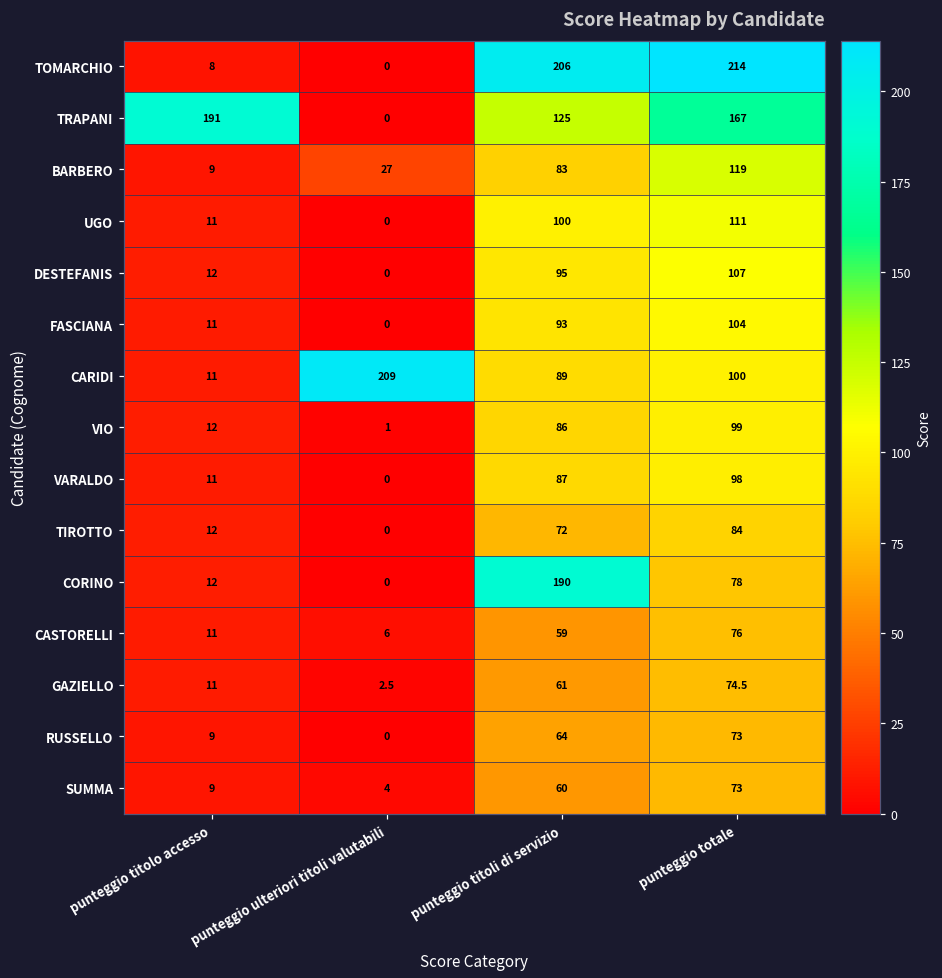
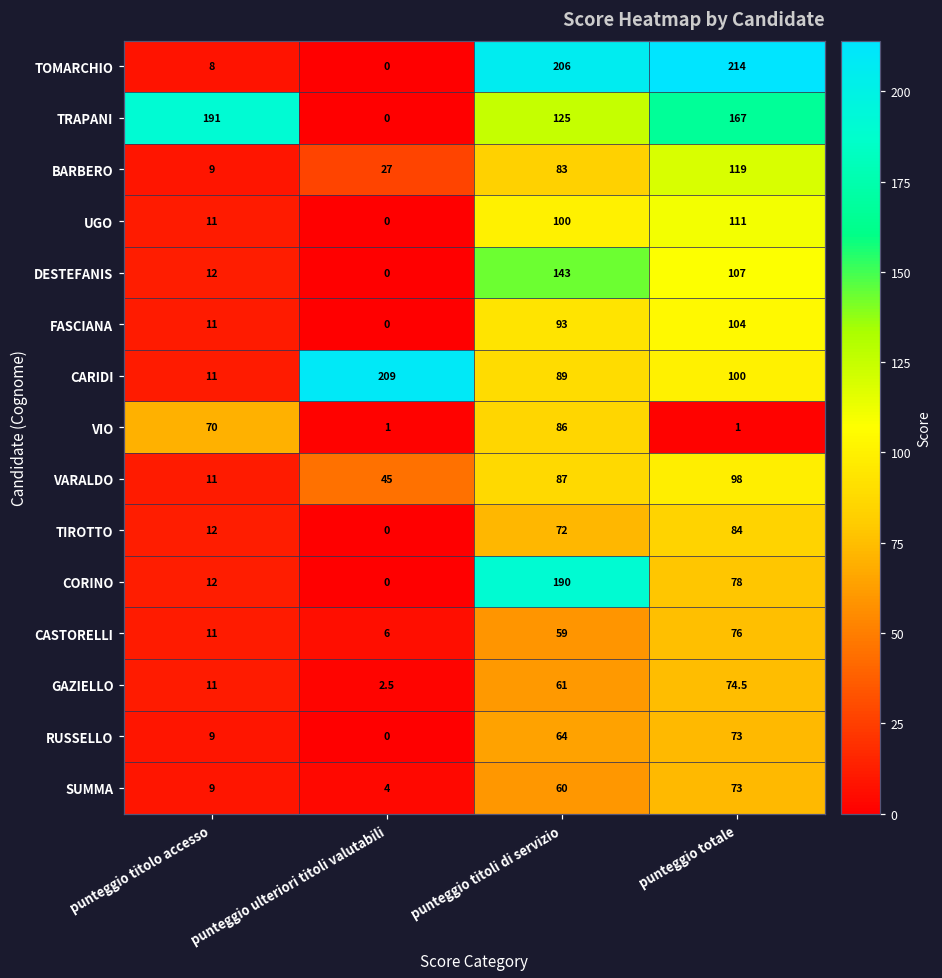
  {
    "TOMARCHIO": {
      "punteggio titolo accesso": 8,
      "punteggio ulteriori titoli valutabili": 0,
      "punteggio titoli di servizio": 206,
      "punteggio totale": 214
    },
    "TRAPANI": {
      "punteggio titolo accesso": 191,
      "punteggio ulteriori titoli valutabili": 0,
      "punteggio titoli di servizio": 125,
      "punteggio totale": 167
    },
    "BARBERO": {
      "punteggio titolo accesso": 9,
      "punteggio ulteriori titoli valutabili": 27,
      "punteggio titoli di servizio": 83,
      "punteggio totale": 119
    },
    "UGO": {
      "punteggio titolo accesso": 11,
      "punteggio ulteriori titoli valutabili": 0,
      "punteggio titoli di servizio": 100,
      "punteggio totale": 111
    },
    "DESTEFANIS": {
      "punteggio titolo accesso": 12,
      "punteggio ulteriori titoli valutabili": 0,
-     "punteggio titoli di servizio": 95,
+     "punteggio titoli di servizio": 143,
      "punteggio totale": 107
    },
    "FASCIANA": {
      "punteggio titolo accesso": 11,
      "punteggio ulteriori titoli valutabili": 0,
      "punteggio titoli di servizio": 93,
      "punteggio totale": 104
    },
    "CARIDI": {
      "punteggio titolo accesso": 11,
      "punteggio ulteriori titoli valutabili": 209,
      "punteggio titoli di servizio": 89,
      "punteggio totale": 100
    },
    "VIO": {
-     "punteggio titolo accesso": 12,
+     "punteggio titolo accesso": 70,
      "punteggio ulteriori titoli valutabili": 1,
      "punteggio titoli di servizio": 86,
-     "punteggio totale": 99
+     "punteggio totale": 1
    },
    "VARALDO": {
      "punteggio titolo accesso": 11,
-     "punteggio ulteriori titoli valutabili": 0,
+     "punteggio ulteriori titoli valutabili": 45,
      "punteggio titoli di servizio": 87,
      "punteggio totale": 98
    },
    "TIROTTO": {
      "punteggio titolo accesso": 12,
      "punteggio ulteriori titoli valutabili": 0,
      "punteggio titoli di servizio": 72,
      "punteggio totale": 84
    },
    "CORINO": {
      "punteggio titolo accesso": 12,
      "punteggio ulteriori titoli valutabili": 0,
      "punteggio titoli di servizio": 190,
      "punteggio totale": 78
    },
    "CASTORELLI": {
      "punteggio titolo accesso": 11,
      "punteggio ulteriori titoli valutabili": 6,
      "punteggio titoli di servizio": 59,
      "punteggio totale": 76
    },
    "GAZIELLO": {
      "punteggio titolo accesso": 11,
      "punteggio ulteriori titoli valutabili": 2.5,
      "punteggio titoli di servizio": 61,
      "punteggio totale": 74.5
    },
    "RUSSELLO": {
      "punteggio titolo accesso": 9,
      "punteggio ulteriori titoli valutabili": 0,
      "punteggio titoli di servizio": 64,
      "punteggio totale": 73
    },
    "SUMMA": {
      "punteggio titolo accesso": 9,
      "punteggio ulteriori titoli valutabili": 4,
      "punteggio titoli di servizio": 60,
      "punteggio totale": 73
    }
  }
